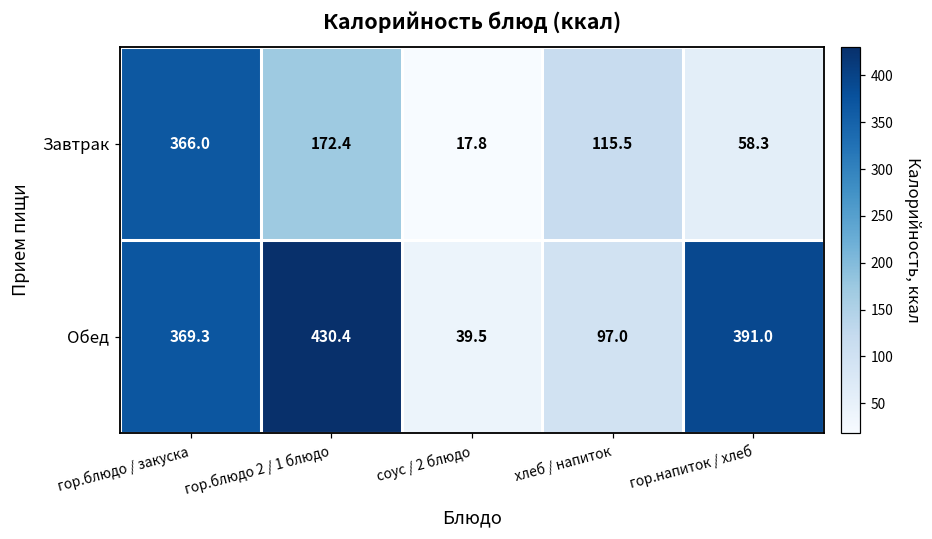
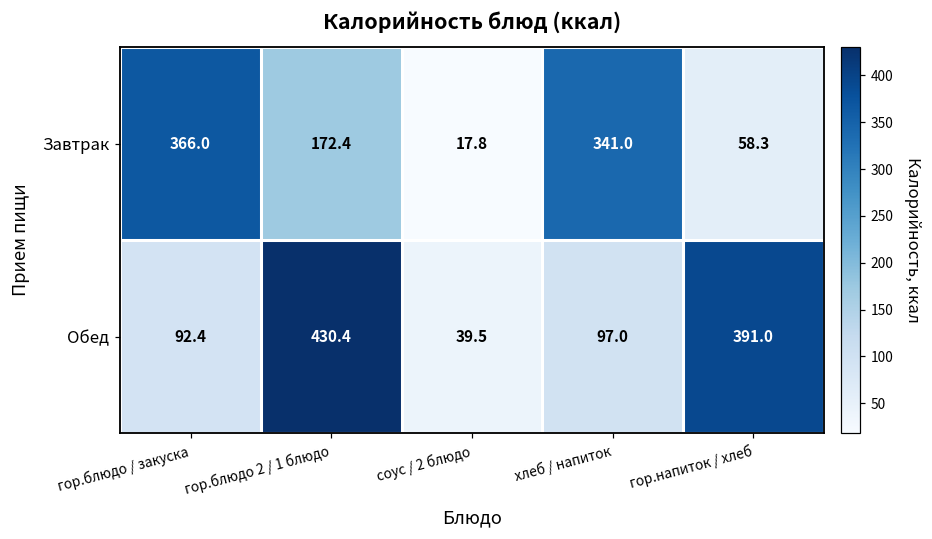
  {
    "Завтрак": {
      "гор.блюдо / закуска": 366.0,
      "гор.блюдо 2 / 1 блюдо": 172.4,
      "соус / 2 блюдо": 17.8,
-     "хлеб / напиток": 115.5,
+     "хлеб / напиток": 341.0,
      "гор.напиток / хлеб": 58.3
    },
    "Обед": {
-     "гор.блюдо / закуска": 369.3,
+     "гор.блюдо / закуска": 92.4,
      "гор.блюдо 2 / 1 блюдо": 430.4,
      "соус / 2 блюдо": 39.5,
      "хлеб / напиток": 97.0,
      "гор.напиток / хлеб": 391.0
    }
  }
